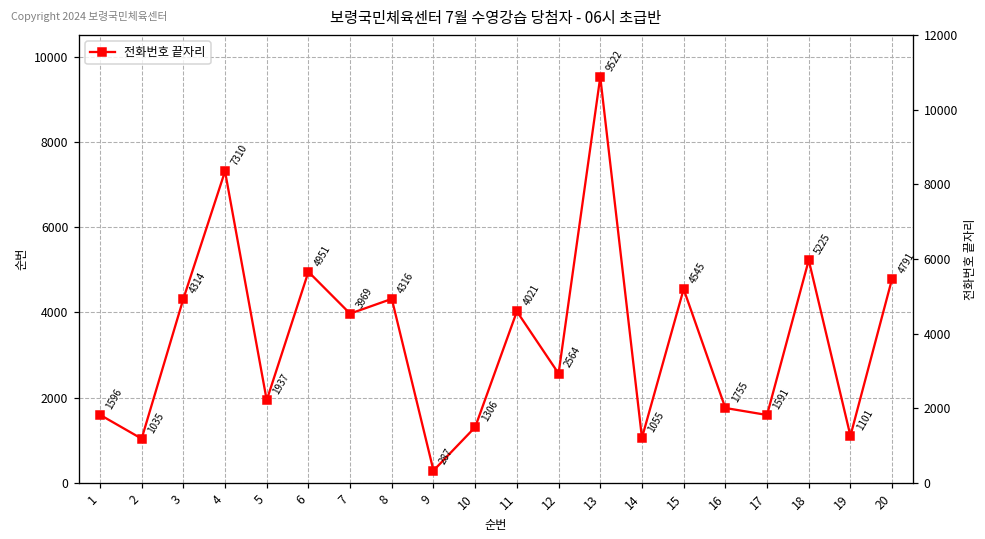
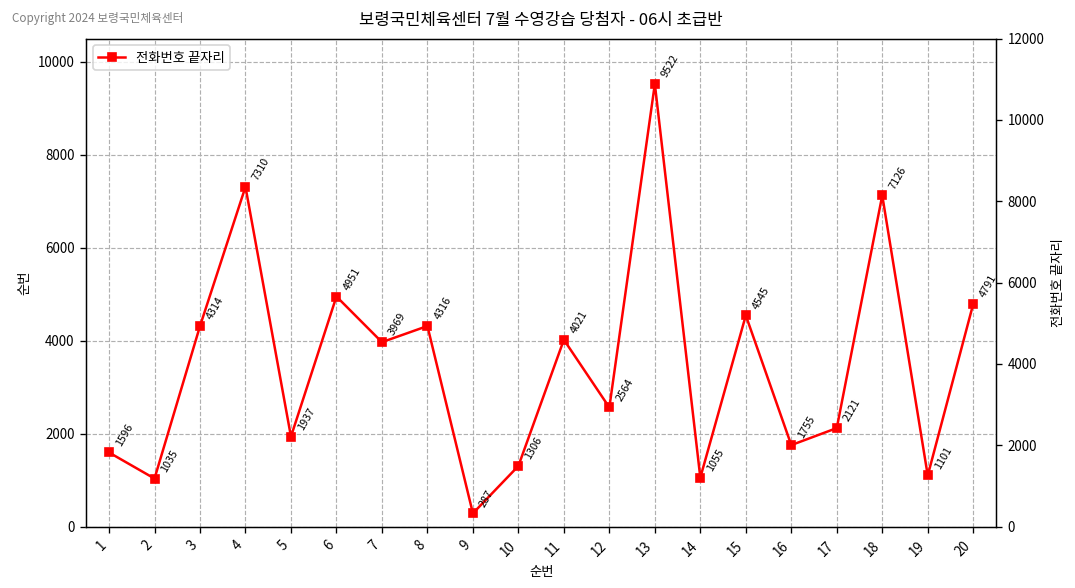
  {
    "1": 1596,
    "2": 1035,
    "3": 4314,
    "4": 7310,
    "5": 1937,
    "6": 4951,
    "7": 3969,
    "8": 4316,
    "9": 287,
    "10": 1306,
    "11": 4021,
    "12": 2564,
    "13": 9522,
    "14": 1055,
    "15": 4545,
    "16": 1755,
-   "17": 1591,
-   "18": 5225,
+   "17": 2121,
+   "18": 7126,
    "19": 1101,
    "20": 4791
  }
